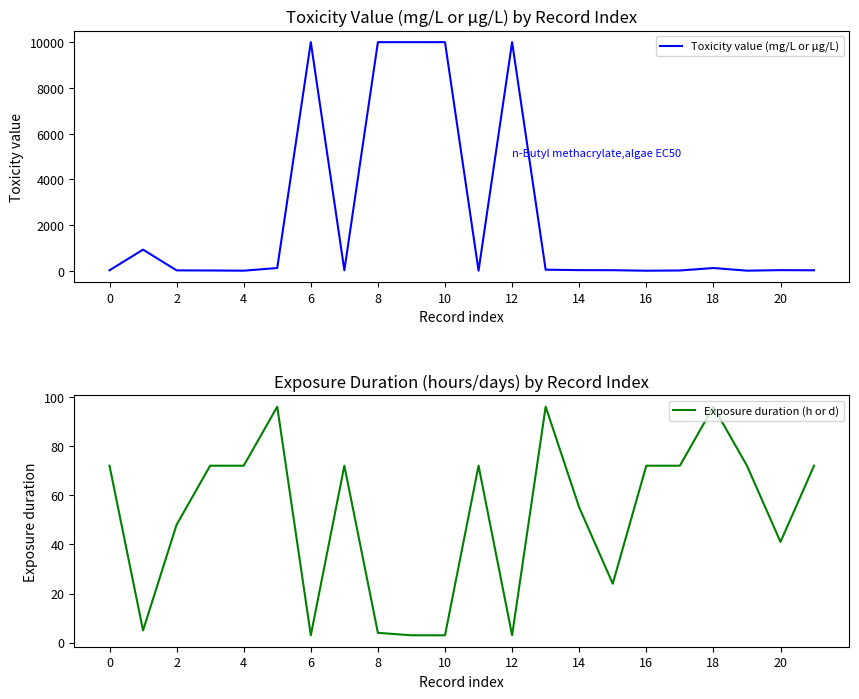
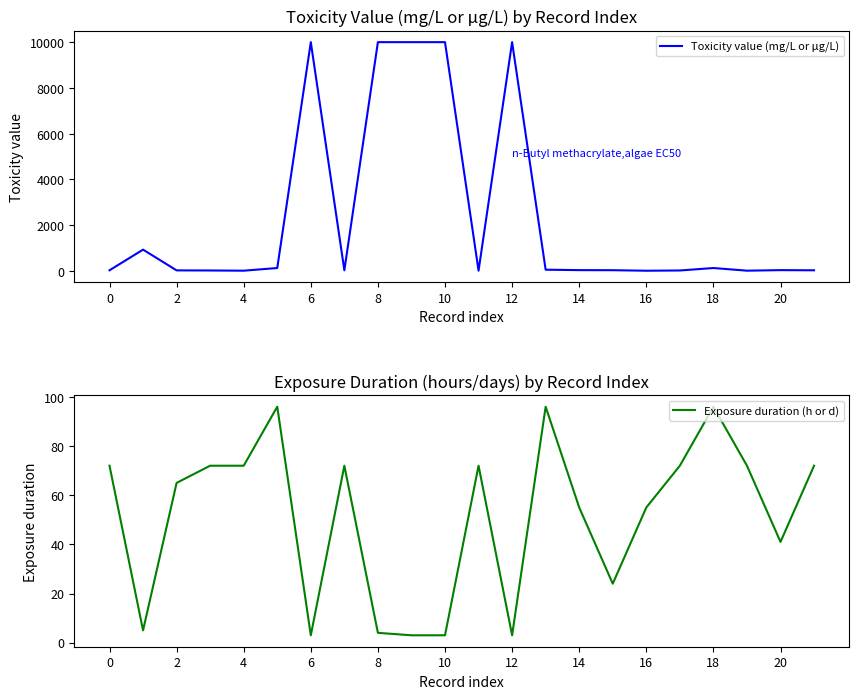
  {
    "Toxicity Value (mg/L or μg/L) by Record Index": {
      "0": 0,
      "2": 0,
      "4": 0,
      "6": 10000,
      "8": 10000,
      "10": 10000,
      "12": 10000,
      "14": 0,
      "16": 0,
      "18": 100,
      "20": 0
    },
    "Exposure Duration (hours/days) by Record Index": {
      "0": 72,
-     "2": 48,
+     "2": 65,
      "4": 72,
      "6": 3,
      "8": 4,
      "10": 3,
      "12": 3,
      "14": 55,
-     "16": 72,
+     "16": 55,
      "20": 41
    }
  }
